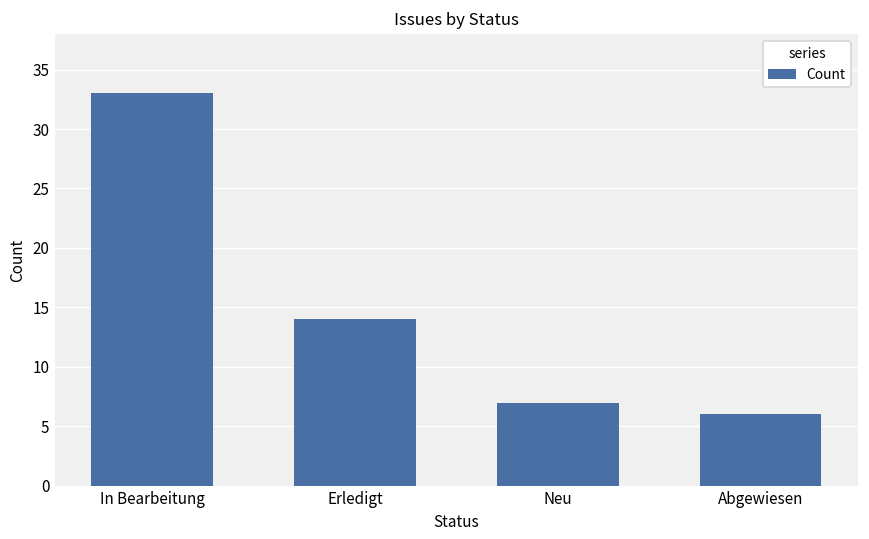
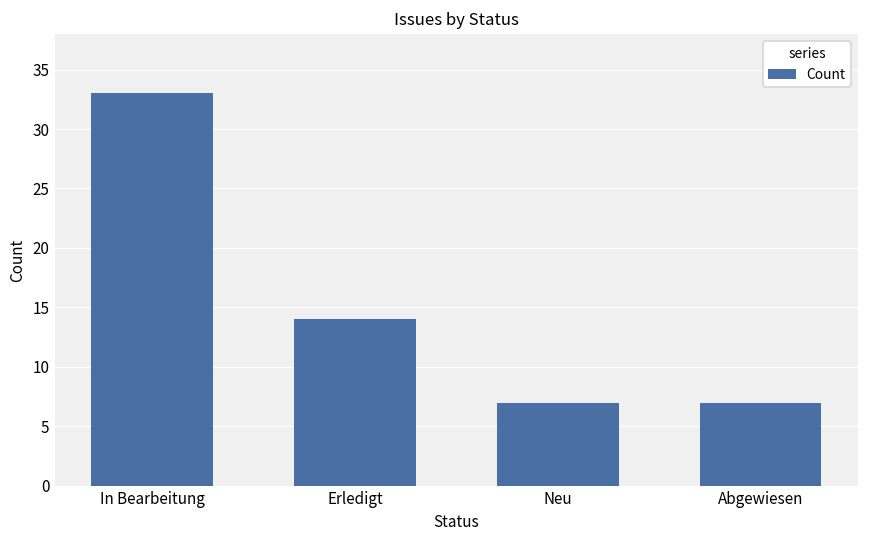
  {
    "In Bearbeitung": 33,
    "Erledigt": 14,
    "Neu": 7,
-   "Abgewiesen": 6
+   "Abgewiesen": 7
  }
